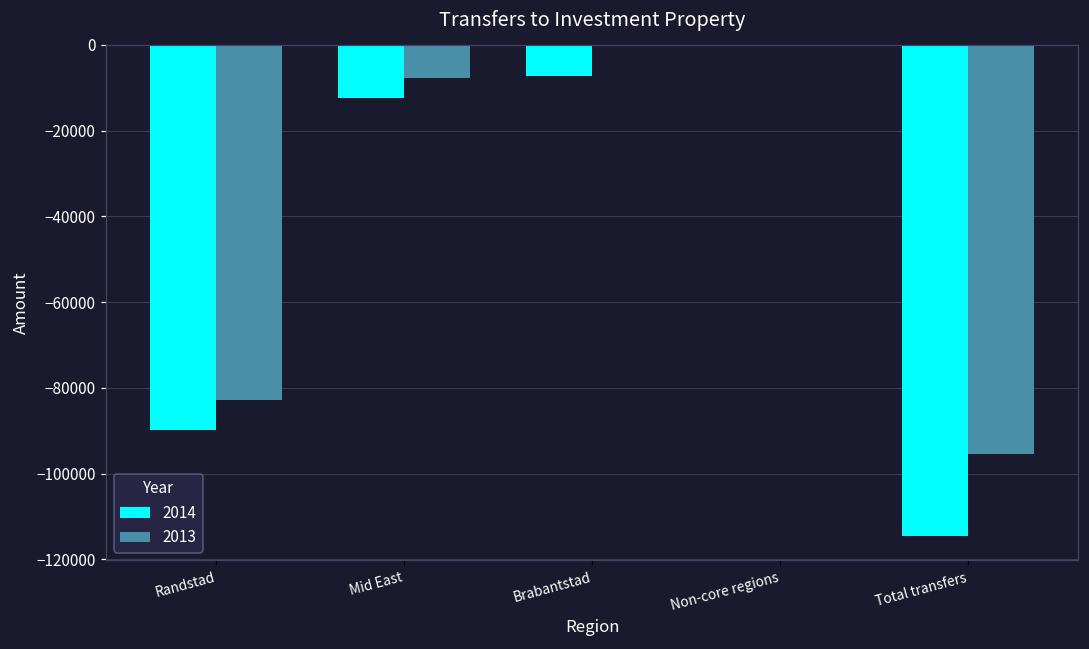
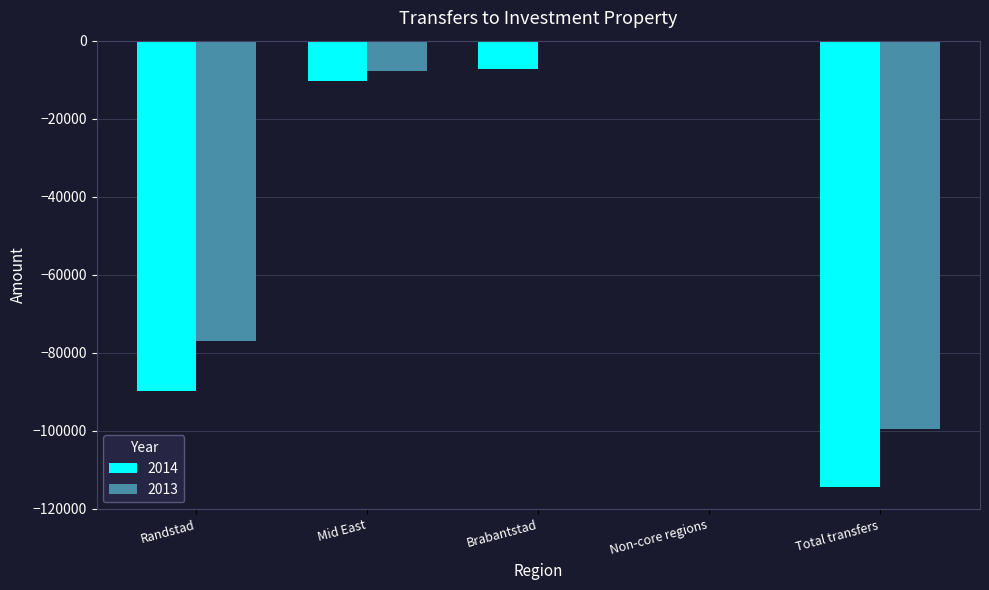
  {
    "2014": {
      "Randstad": -90000,
-     "Mid East": -13000,
+     "Mid East": -10000,
      "Brabantstad": -7000,
      "Non-core regions": 0,
      "Total transfers": -114000
    },
    "2013": {
-     "Randstad": -83000,
+     "Randstad": -77000,
      "Mid East": -8000,
      "Brabantstad": 0,
      "Non-core regions": 0,
-     "Total transfers": -95000
+     "Total transfers": -100000
    }
  }
